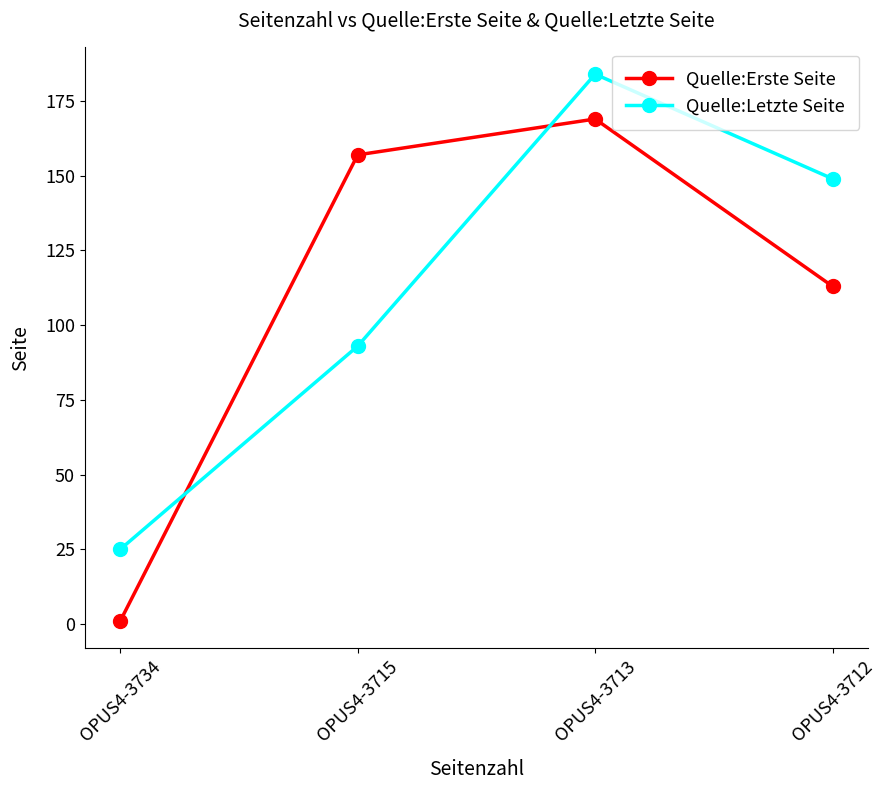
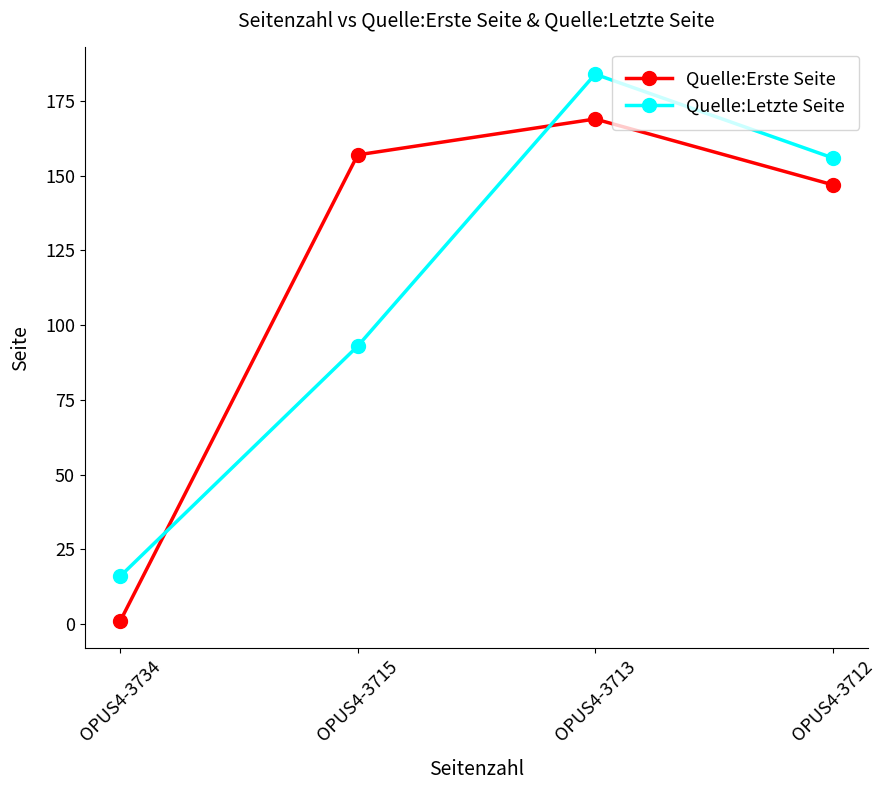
  {
    "Quelle:Erste Seite": {
      "OPUS4-3734": 1,
      "OPUS4-3715": 157,
      "OPUS4-3713": 169,
-     "OPUS4-3712": 113
+     "OPUS4-3712": 147
    },
    "Quelle:Letzte Seite": {
-     "OPUS4-3734": 25,
+     "OPUS4-3734": 16,
      "OPUS4-3715": 93,
      "OPUS4-3713": 184,
-     "OPUS4-3712": 149
+     "OPUS4-3712": 156
    }
  }
